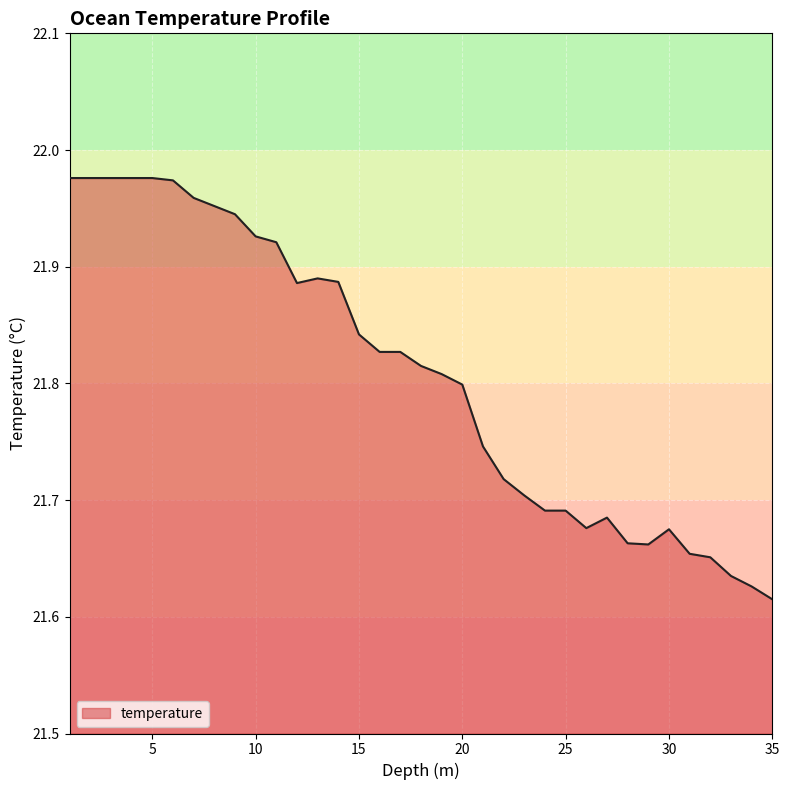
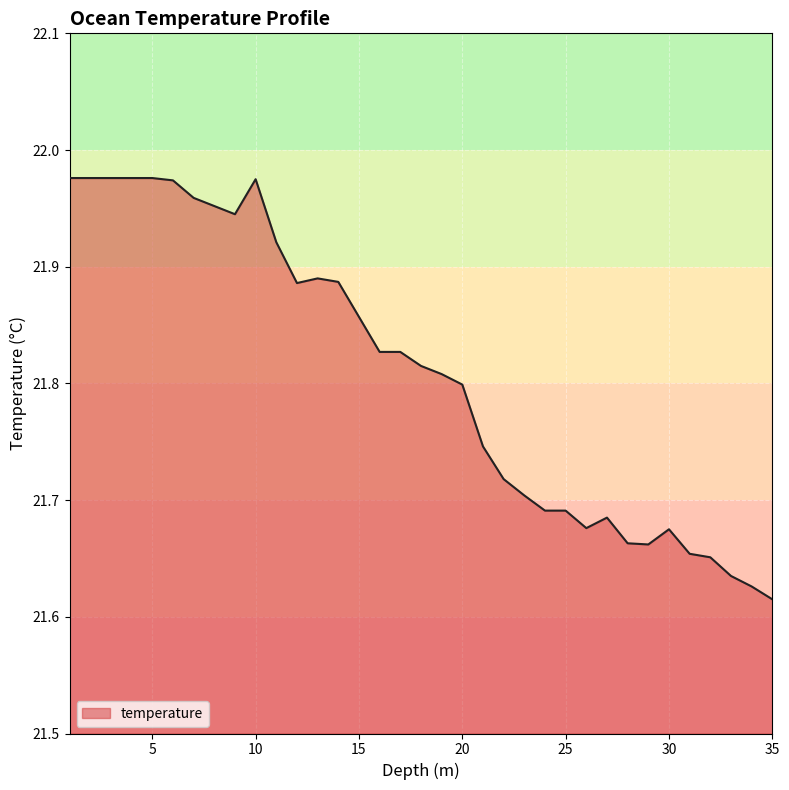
  {
    "5": 21.976,
-   "10": 21.926,
-   "15": 21.842,
+   "10": 21.975,
+   "15": 21.857,
    "20": 21.799,
    "25": 21.691,
    "30": 21.675,
    "35": 21.615
  }
